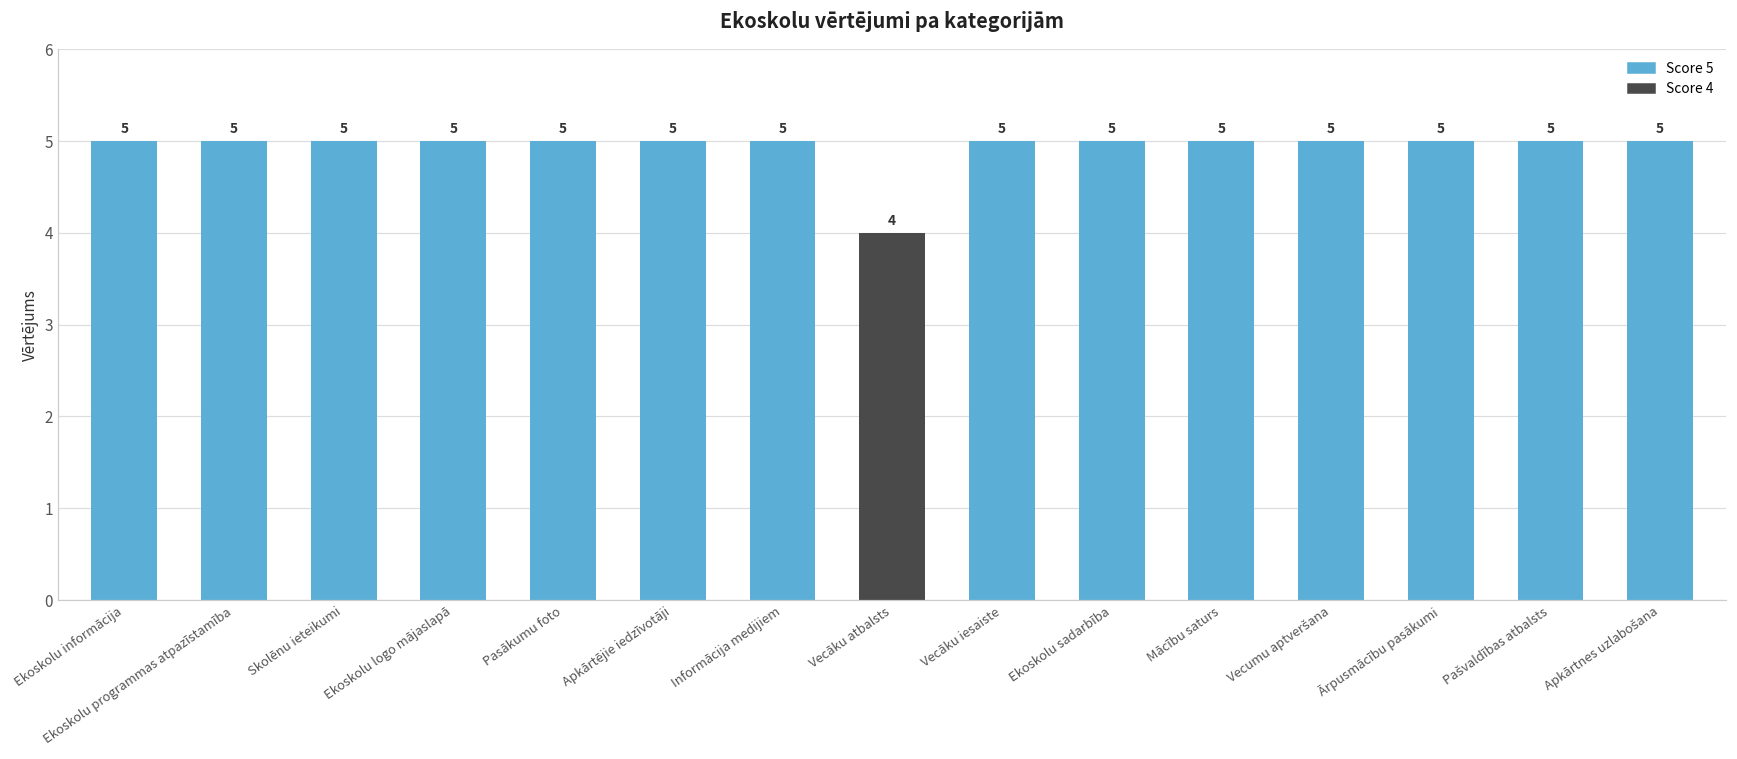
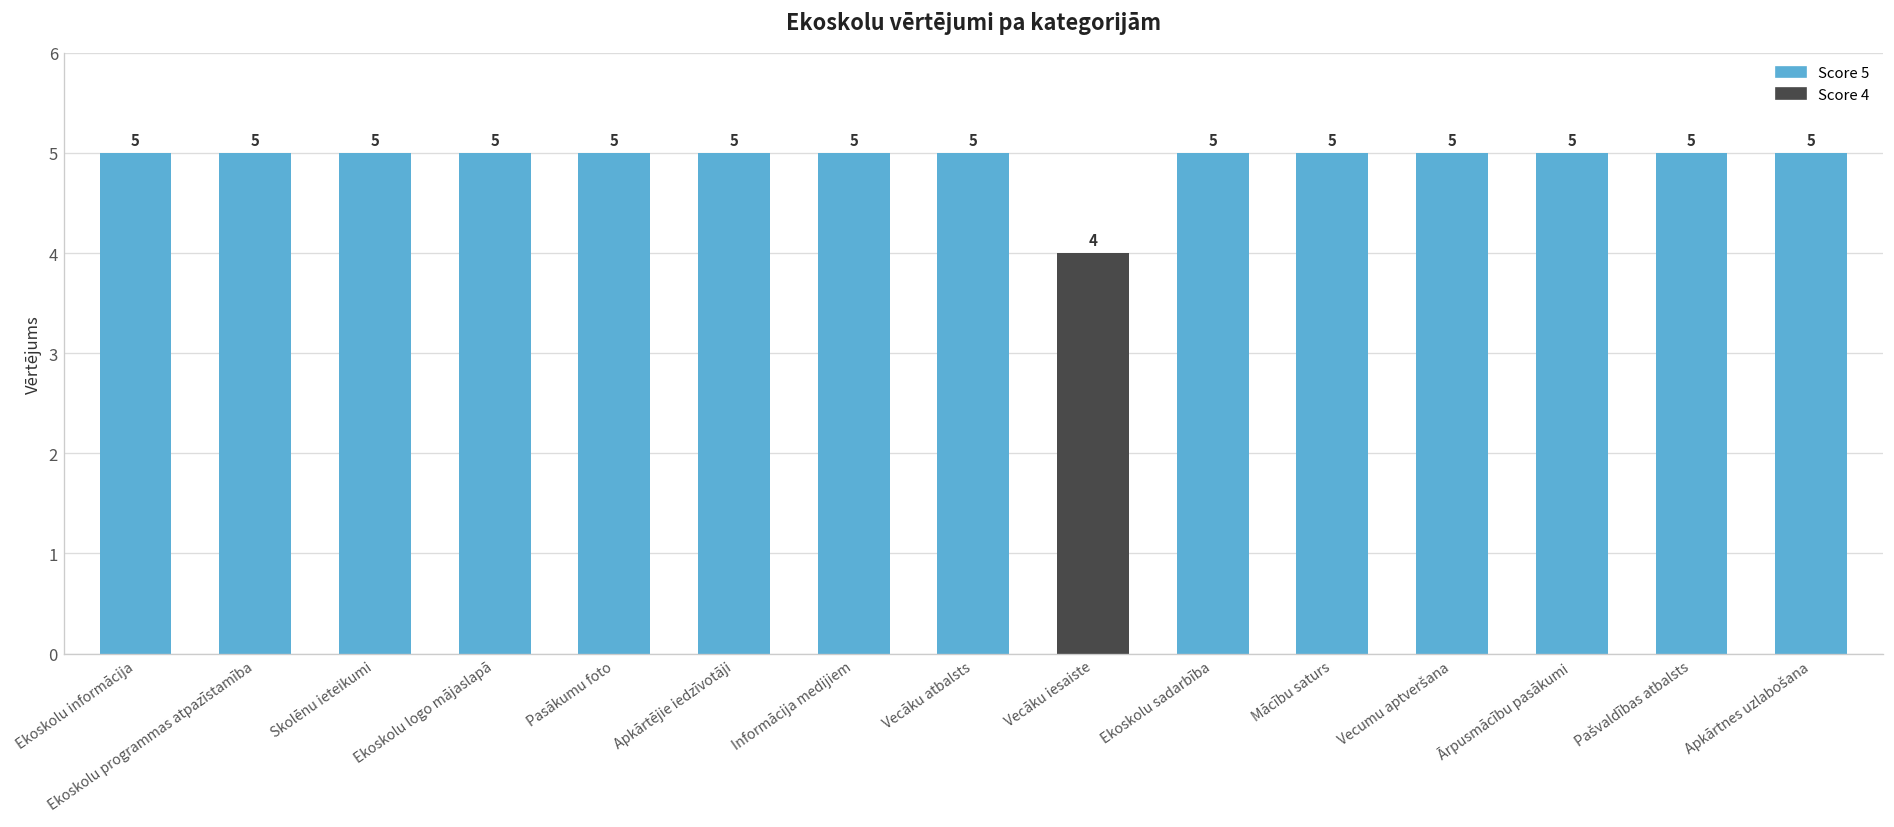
  {
    "Ekoskolu informācija": 5,
    "Ekoskolu programmas atpazīstamība": 5,
    "Skolēnu ieteikumi": 5,
    "Ekoskolu logo mājaslapā": 5,
    "Pasākumu foto": 5,
    "Apkārtējie iedzīvotāji": 5,
    "Informācija medijiem": 5,
-   "Vecāku atbalsts": 4,
-   "Vecāku iesaiste": 5,
+   "Vecāku atbalsts": 5,
+   "Vecāku iesaiste": 4,
    "Ekoskolu sadarbība": 5,
    "Mācību saturs": 5,
    "Vecumu aptveršana": 5,
    "Ārpusmācību pasākumi": 5,
    "Pašvaldības atbalsts": 5,
    "Apkārtnes uzlabošana": 5
  }
